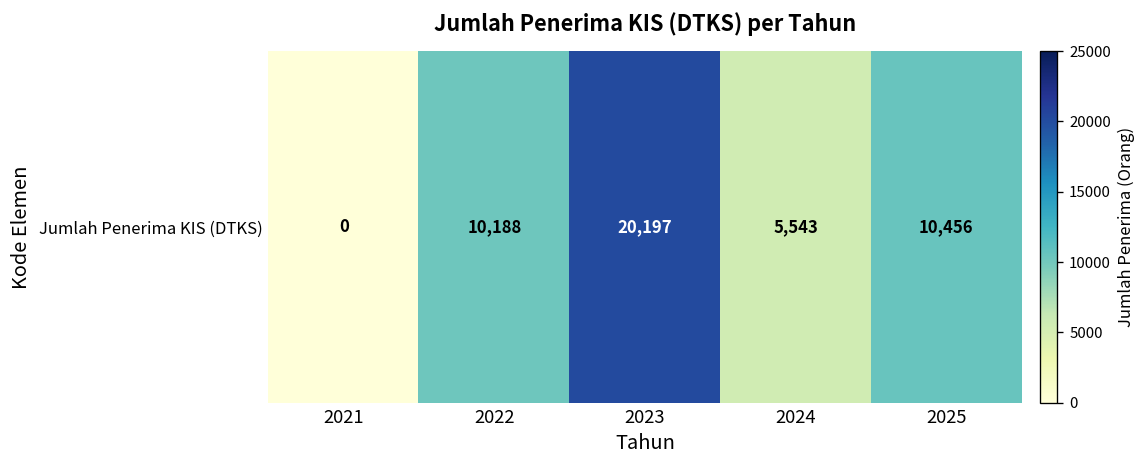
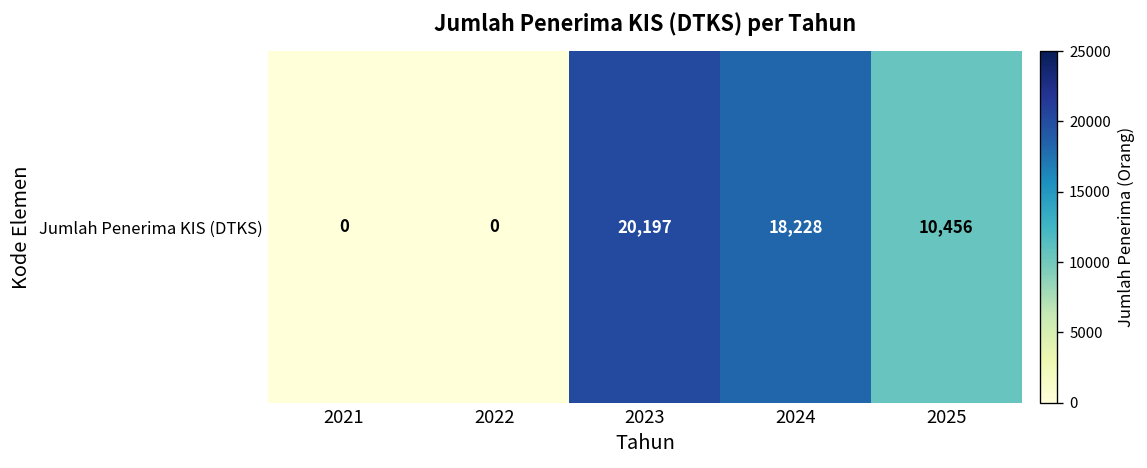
  {
    "Jumlah Penerima KIS (DTKS)": {
      "2021": "0",
-     "2022": "10,188",
+     "2022": "0",
      "2023": "20,197",
-     "2024": "5,543",
+     "2024": "18,228",
      "2025": "10,456"
    }
  }
